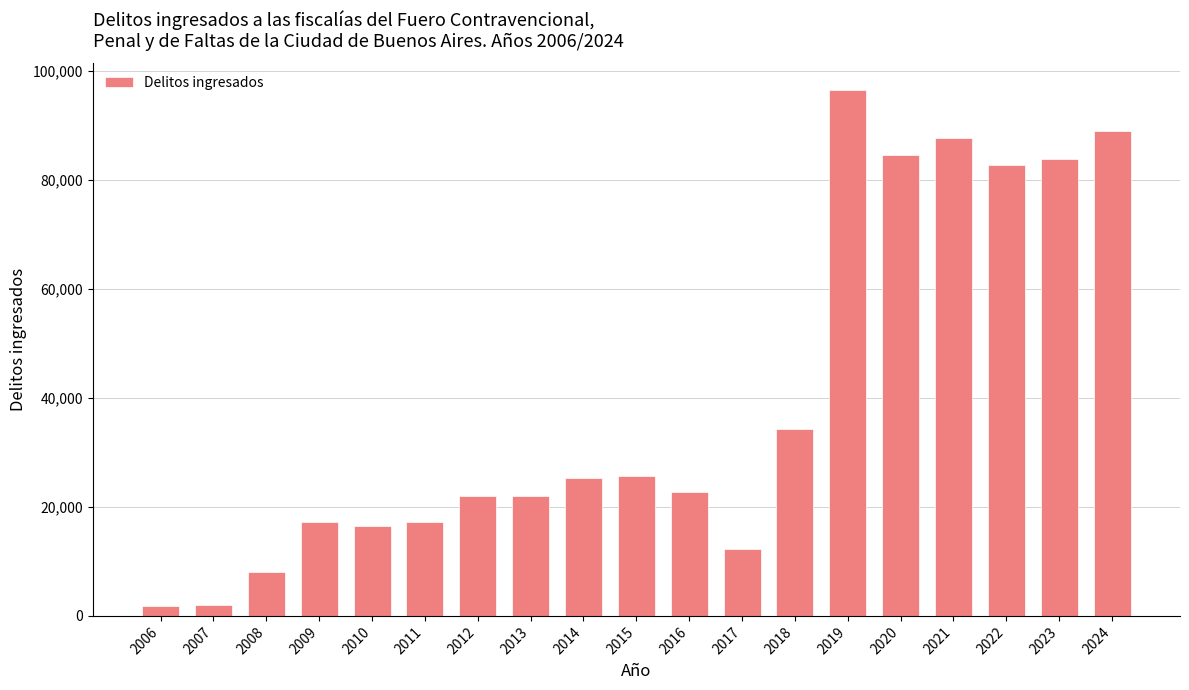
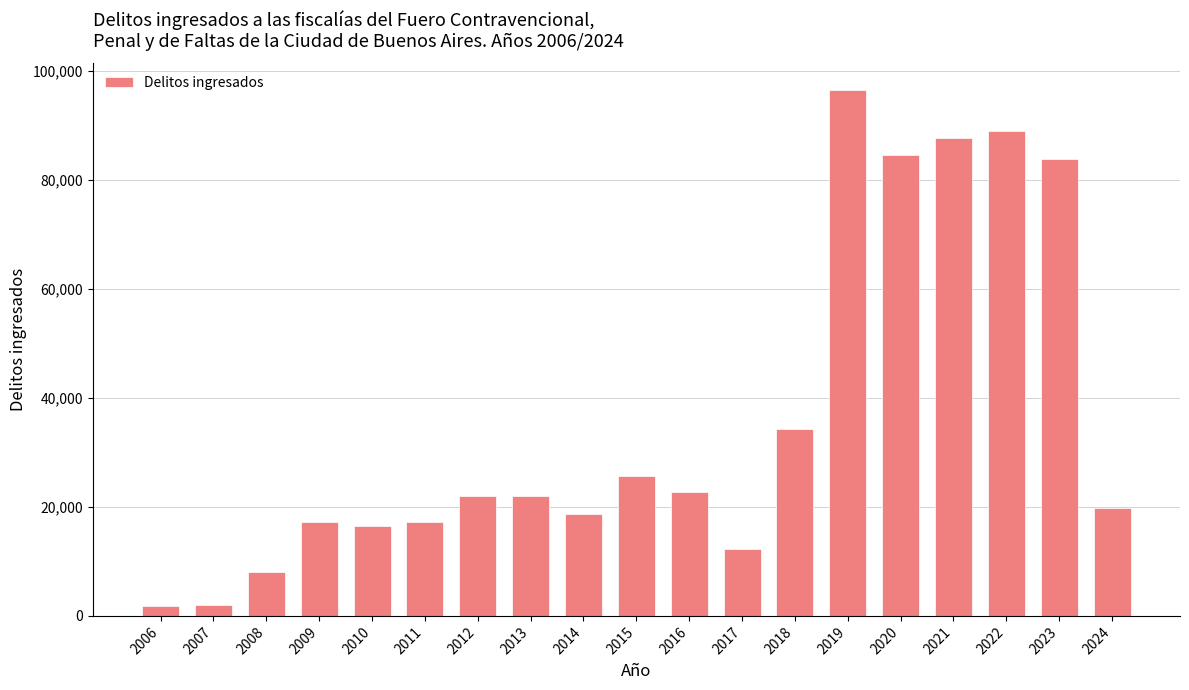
  {
    "2006": "2,000",
    "2007": "2,000",
    "2008": "8,000",
    "2009": "17,000",
    "2010": "16,000",
    "2011": "17,000",
    "2012": "22,000",
    "2013": "22,000",
-   "2014": "25,000",
+   "2014": "19,000",
    "2015": "26,000",
    "2016": "23,000",
    "2017": "12,000",
    "2018": "34,000",
    "2019": "97,000",
    "2020": "85,000",
    "2021": "88,000",
-   "2022": "83,000",
+   "2022": "89,000",
    "2023": "84,000",
-   "2024": "89,000"
+   "2024": "20,000"
  }
